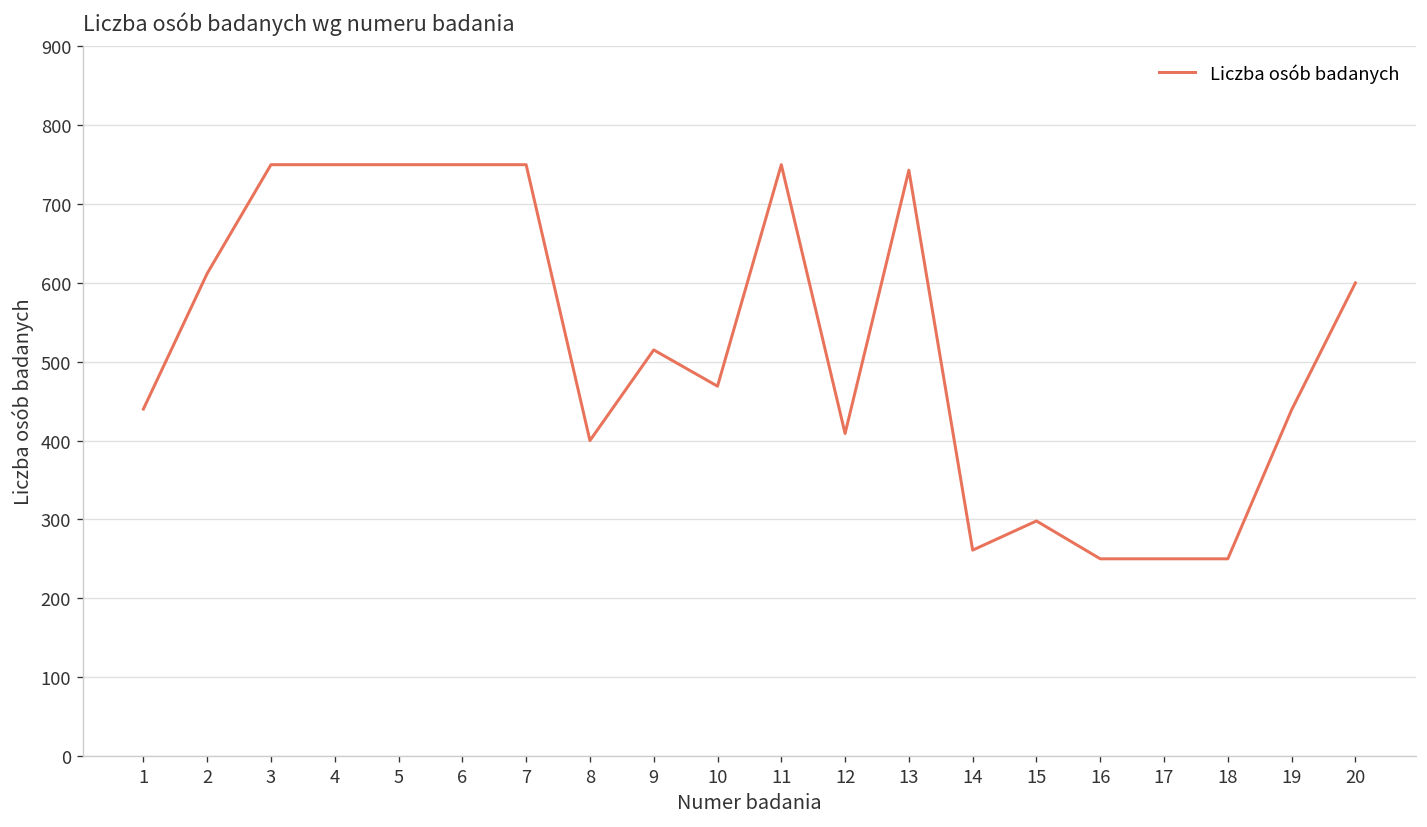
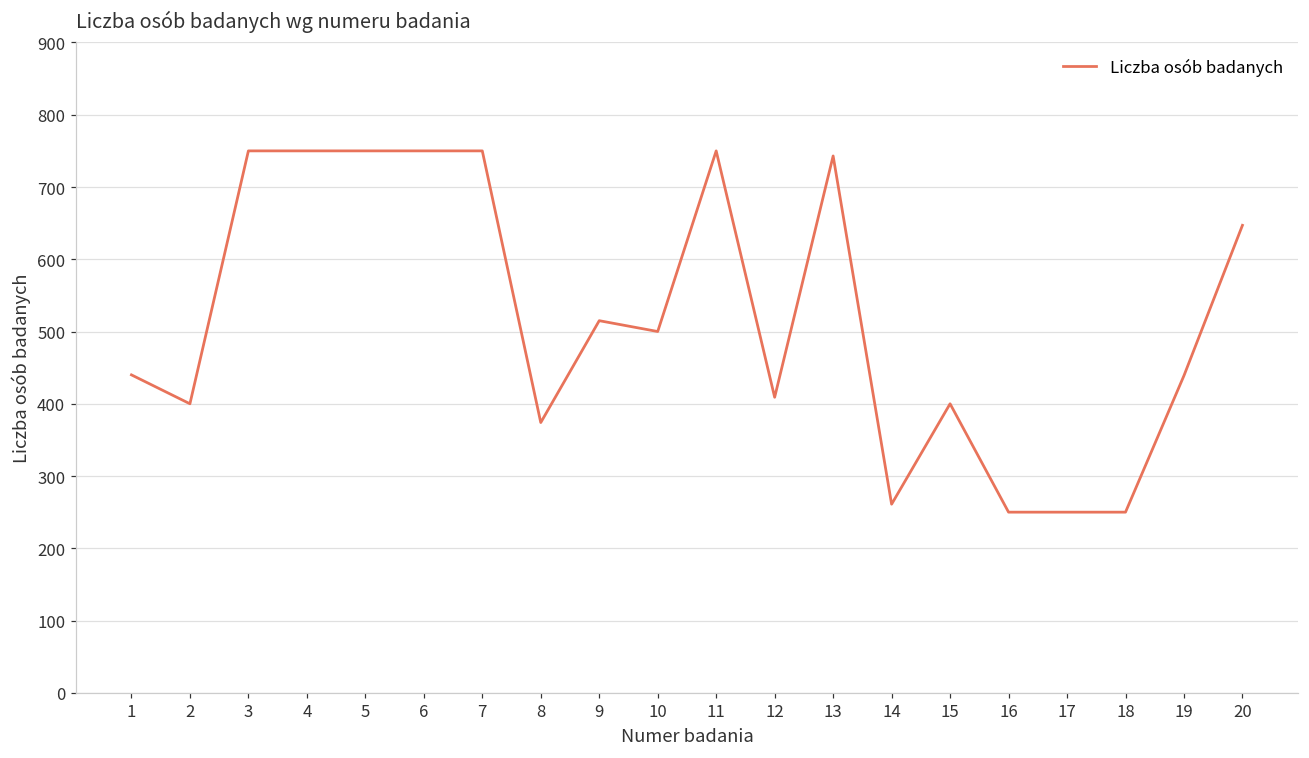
  {
    "1": 440,
-   "2": 610,
+   "2": 400,
    "3": 750,
    "4": 750,
    "5": 750,
    "6": 750,
    "7": 750,
-   "8": 400,
+   "8": 370,
    "9": 520,
-   "10": 470,
+   "10": 500,
    "11": 750,
    "12": 410,
    "13": 740,
    "14": 260,
-   "15": 300,
+   "15": 400,
    "16": 250,
    "17": 250,
    "18": 250,
    "19": 440,
-   "20": 600
+   "20": 650
  }
